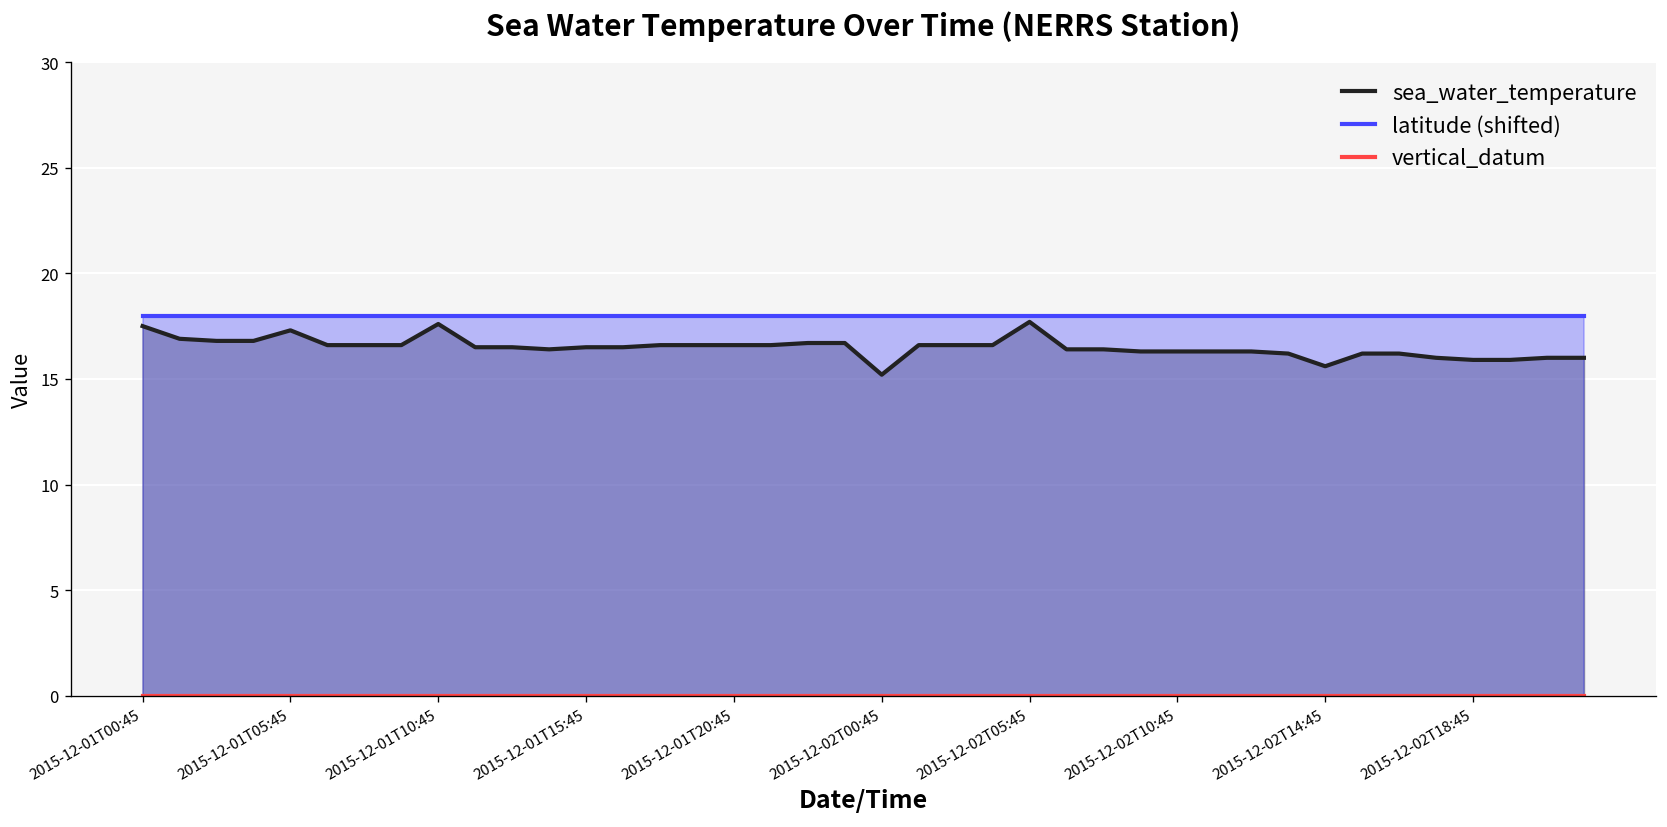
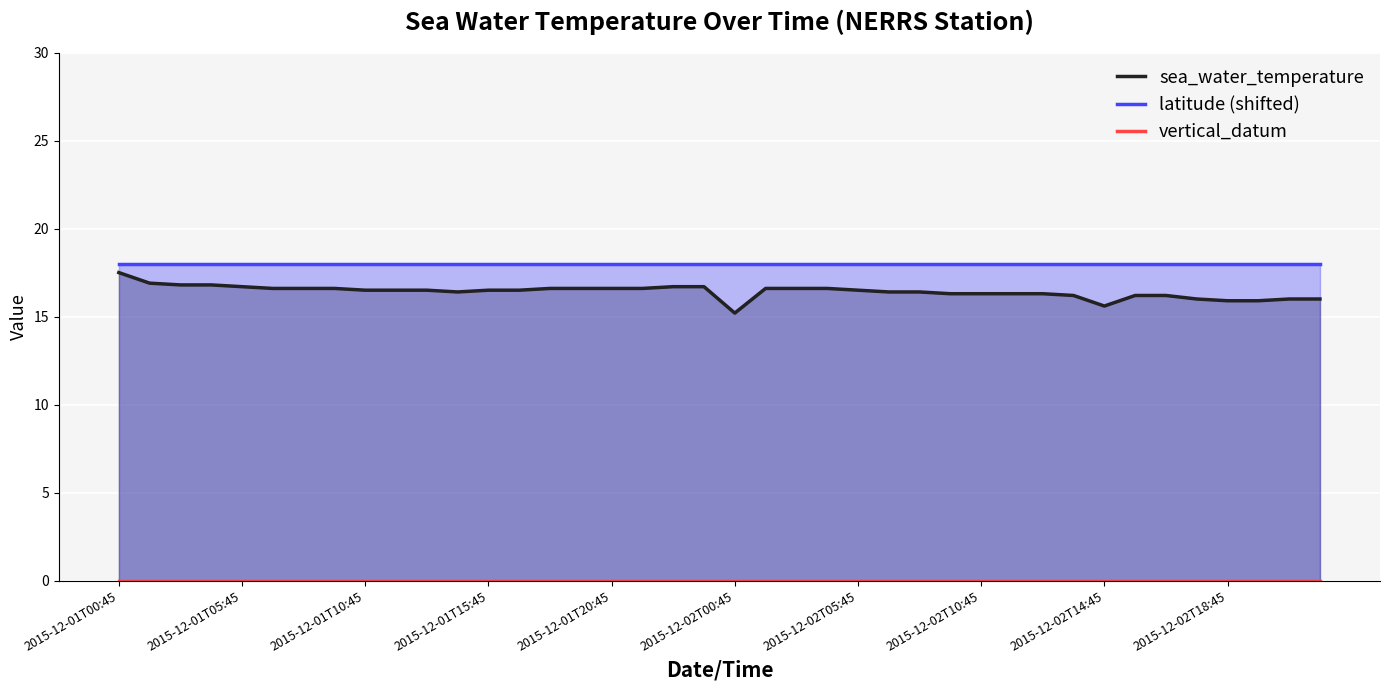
  {
    "sea_water_temperature": {
      "2015-12-01T00:45": 17.5,
-     "2015-12-01T05:45": 17.3,
-     "2015-12-01T10:45": 17.6,
+     "2015-12-01T05:45": 16.7,
+     "2015-12-01T10:45": 16.5,
      "2015-12-01T15:45": 16.5,
      "2015-12-01T20:45": 16.6,
      "2015-12-02T00:45": 15.2,
-     "2015-12-02T05:45": 17.7,
+     "2015-12-02T05:45": 16.5,
      "2015-12-02T10:45": 16.3,
      "2015-12-02T14:45": 15.6,
      "2015-12-02T18:45": 15.9
    },
    "latitude (shifted)": {
      "2015-12-01T00:45": 18.0,
      "2015-12-01T05:45": 18.0,
      "2015-12-01T10:45": 18.0,
      "2015-12-01T15:45": 18.0,
      "2015-12-01T20:45": 18.0,
      "2015-12-02T00:45": 18.0,
      "2015-12-02T05:45": 18.0,
      "2015-12-02T10:45": 18.0,
      "2015-12-02T14:45": 18.0,
      "2015-12-02T18:45": 18.0
    },
    "vertical_datum": {
      "2015-12-01T00:45": 0.0,
      "2015-12-01T05:45": 0.0,
      "2015-12-01T10:45": 0.0,
      "2015-12-01T15:45": 0.0,
      "2015-12-01T20:45": 0.0,
      "2015-12-02T00:45": 0.0,
      "2015-12-02T05:45": 0.0,
      "2015-12-02T10:45": 0.0,
      "2015-12-02T14:45": 0.0,
      "2015-12-02T18:45": 0.0
    }
  }
